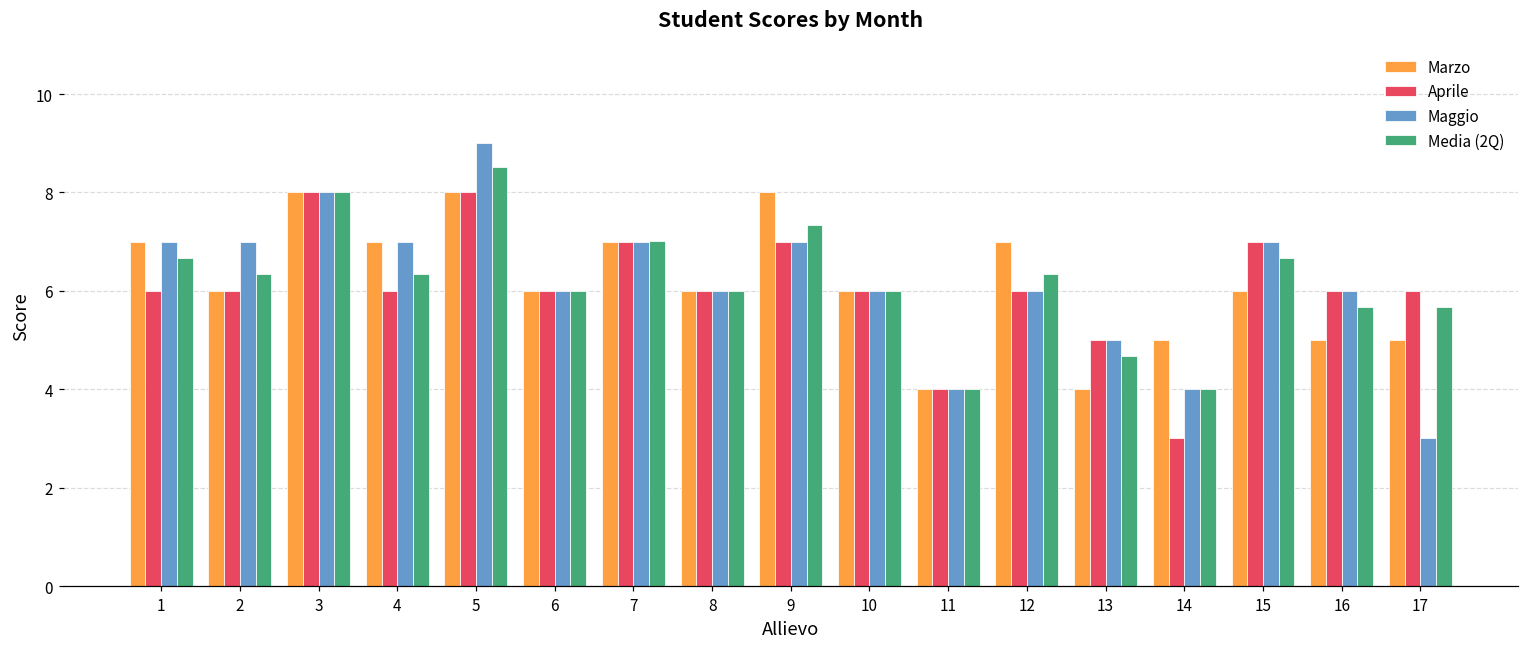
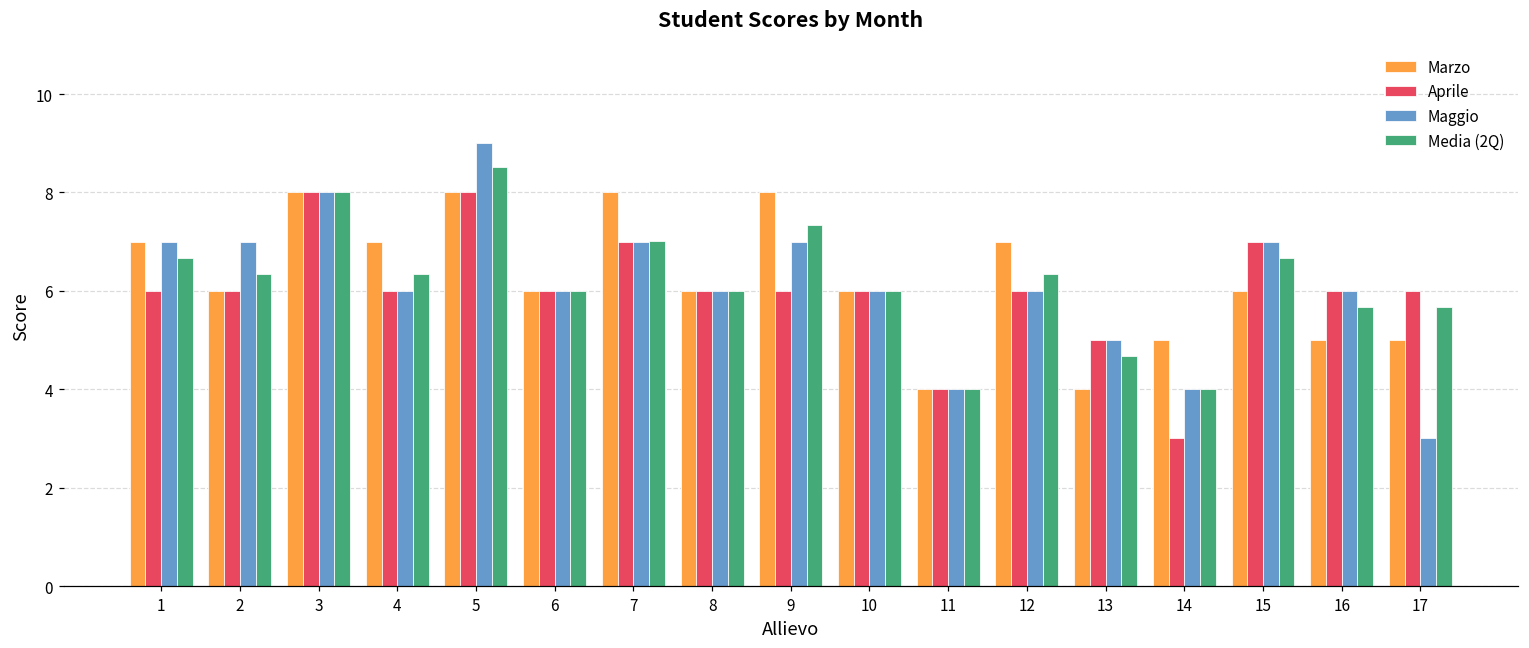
  {
    "Marzo": {
      "1": 7,
      "2": 6,
      "3": 8,
      "4": 7,
      "5": 8,
      "6": 6,
-     "7": 7,
+     "7": 8,
      "8": 6,
      "9": 8,
      "10": 6,
      "11": 4,
      "12": 7,
      "13": 4,
      "14": 5,
      "15": 6,
      "16": 5,
      "17": 5
    },
    "Aprile": {
      "1": 6,
      "2": 6,
      "3": 8,
      "4": 6,
      "5": 8,
      "6": 6,
      "7": 7,
      "8": 6,
-     "9": 7,
+     "9": 6,
      "10": 6,
      "11": 4,
      "12": 6,
      "13": 5,
      "14": 3,
      "15": 7,
      "16": 6,
      "17": 6
    },
    "Maggio": {
      "1": 7,
      "2": 7,
      "3": 8,
-     "4": 7,
+     "4": 6,
      "5": 9,
      "6": 6,
      "7": 7,
      "8": 6,
      "9": 7,
      "10": 6,
      "11": 4,
      "12": 6,
      "13": 5,
      "14": 4,
      "15": 7,
      "16": 6,
      "17": 3
    },
    "Media (2Q)": {
      "1": 6.7,
      "2": 6.3,
      "3": 8,
      "4": 6.3,
      "5": 8.5,
      "6": 6,
      "7": 7,
      "8": 6,
      "9": 7.3,
      "10": 6,
      "11": 4,
      "12": 6.3,
      "13": 4.7,
      "14": 4,
      "15": 6.7,
      "16": 5.7,
      "17": 5.7
    }
  }
